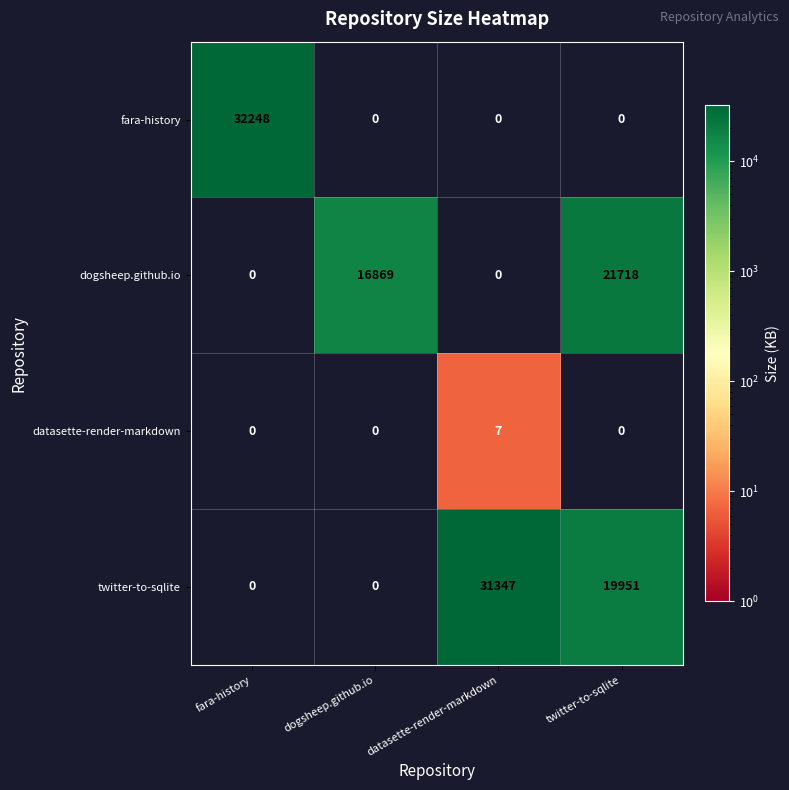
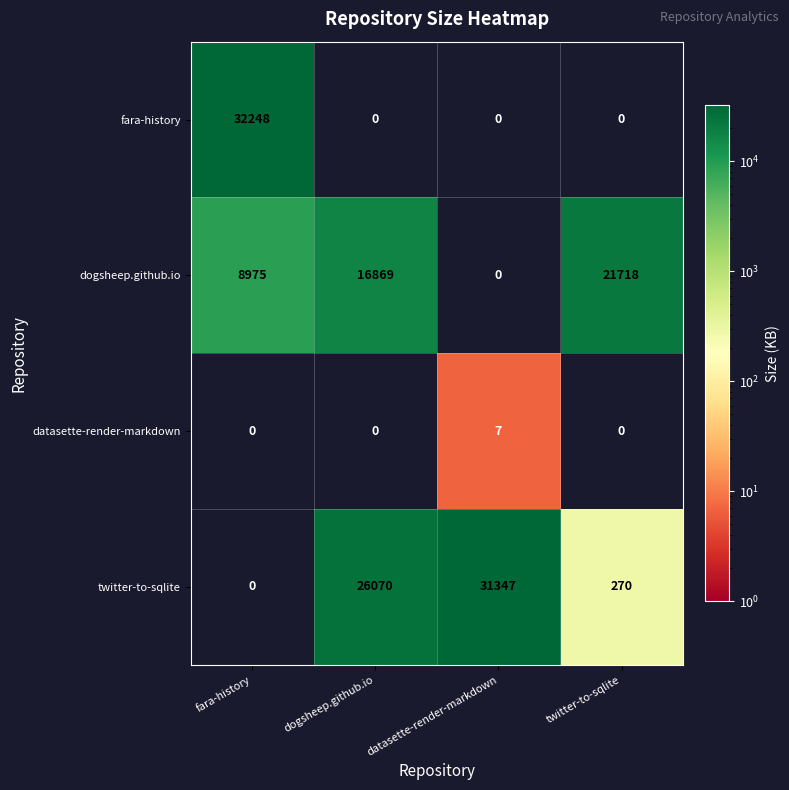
  {
    "fara-history": {
      "fara-history": 32248,
      "dogsheep.github.io": 0,
      "datasette-render-markdown": 0,
      "twitter-to-sqlite": 0
    },
    "dogsheep.github.io": {
-     "fara-history": 0,
+     "fara-history": 8975,
      "dogsheep.github.io": 16869,
      "datasette-render-markdown": 0,
      "twitter-to-sqlite": 21718
    },
    "datasette-render-markdown": {
      "fara-history": 0,
      "dogsheep.github.io": 0,
      "datasette-render-markdown": 7,
      "twitter-to-sqlite": 0
    },
    "twitter-to-sqlite": {
      "fara-history": 0,
-     "dogsheep.github.io": 0,
+     "dogsheep.github.io": 26070,
      "datasette-render-markdown": 31347,
-     "twitter-to-sqlite": 19951
+     "twitter-to-sqlite": 270
    }
  }
